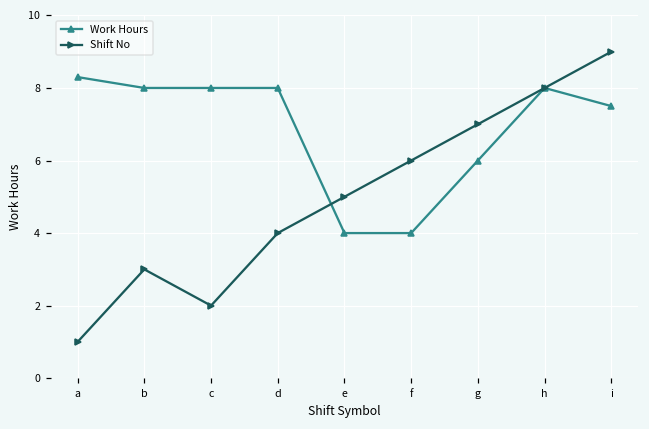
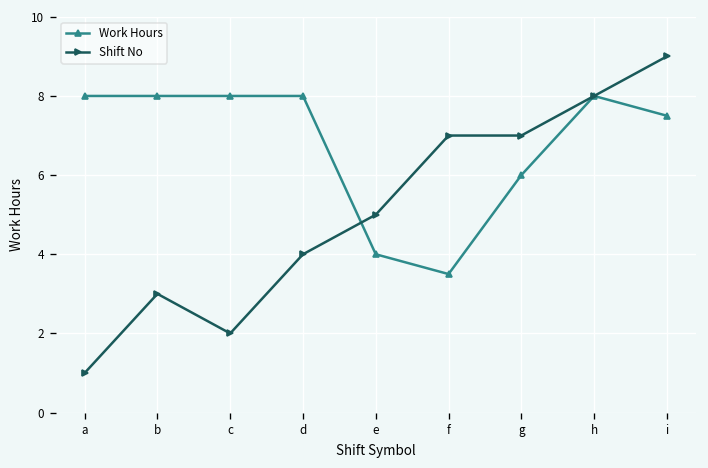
  {
    "Work Hours": {
-     "a": 8.3,
+     "a": 8.0,
      "b": 8.0,
      "c": 8.0,
      "d": 8.0,
      "e": 4.0,
-     "f": 4.0,
+     "f": 3.5,
      "g": 6.0,
      "i": 7.5
    },
    "Shift No": {
      "a": 1,
      "b": 3,
      "c": 2,
      "d": 4,
      "e": 5,
-     "f": 6,
+     "f": 7,
      "g": 7,
      "i": 9
    }
  }
